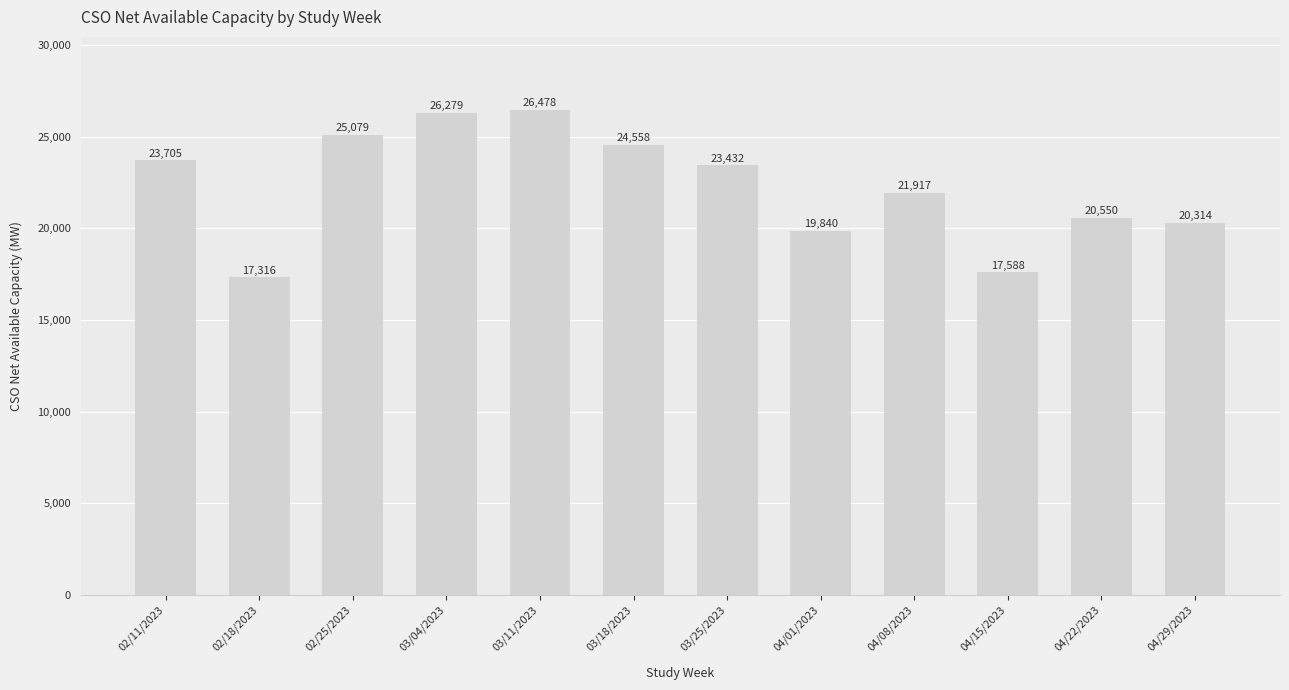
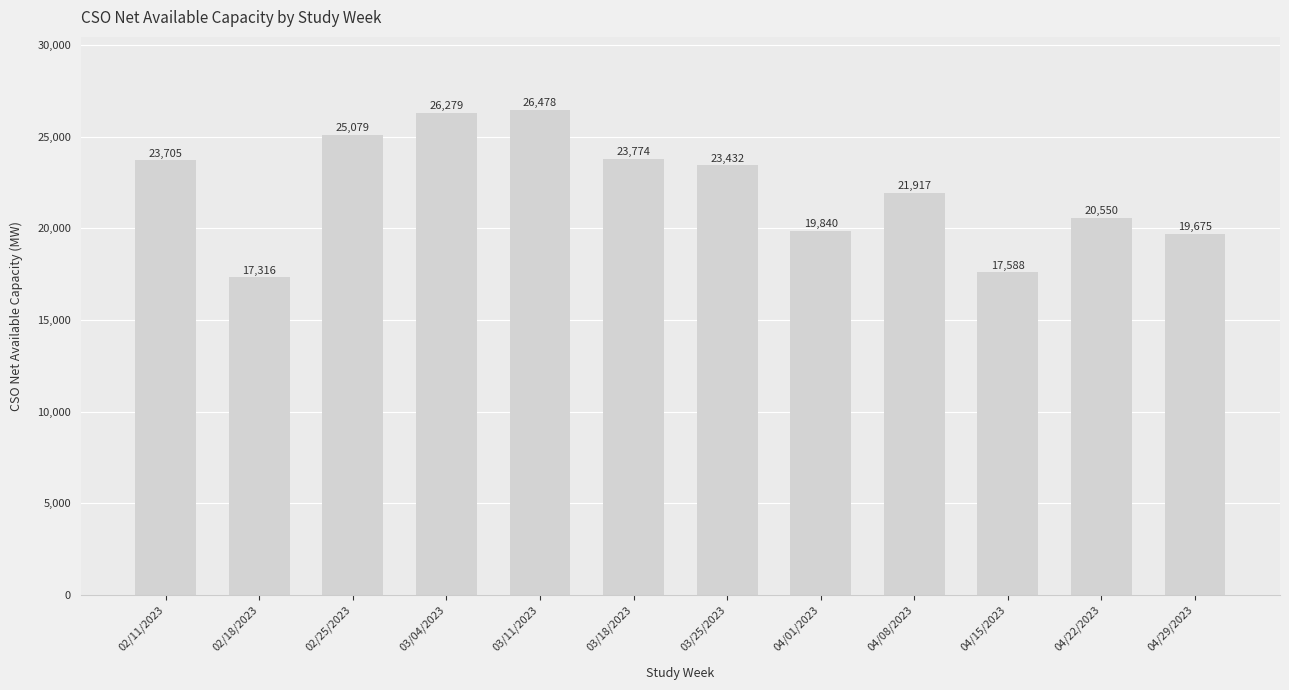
  {
    "02/11/2023": "23,705",
    "02/18/2023": "17,316",
    "02/25/2023": "25,079",
    "03/04/2023": "26,279",
    "03/11/2023": "26,478",
-   "03/18/2023": "24,558",
+   "03/18/2023": "23,774",
    "03/25/2023": "23,432",
    "04/01/2023": "19,840",
    "04/08/2023": "21,917",
    "04/15/2023": "17,588",
    "04/22/2023": "20,550",
-   "04/29/2023": "20,314"
+   "04/29/2023": "19,675"
  }
